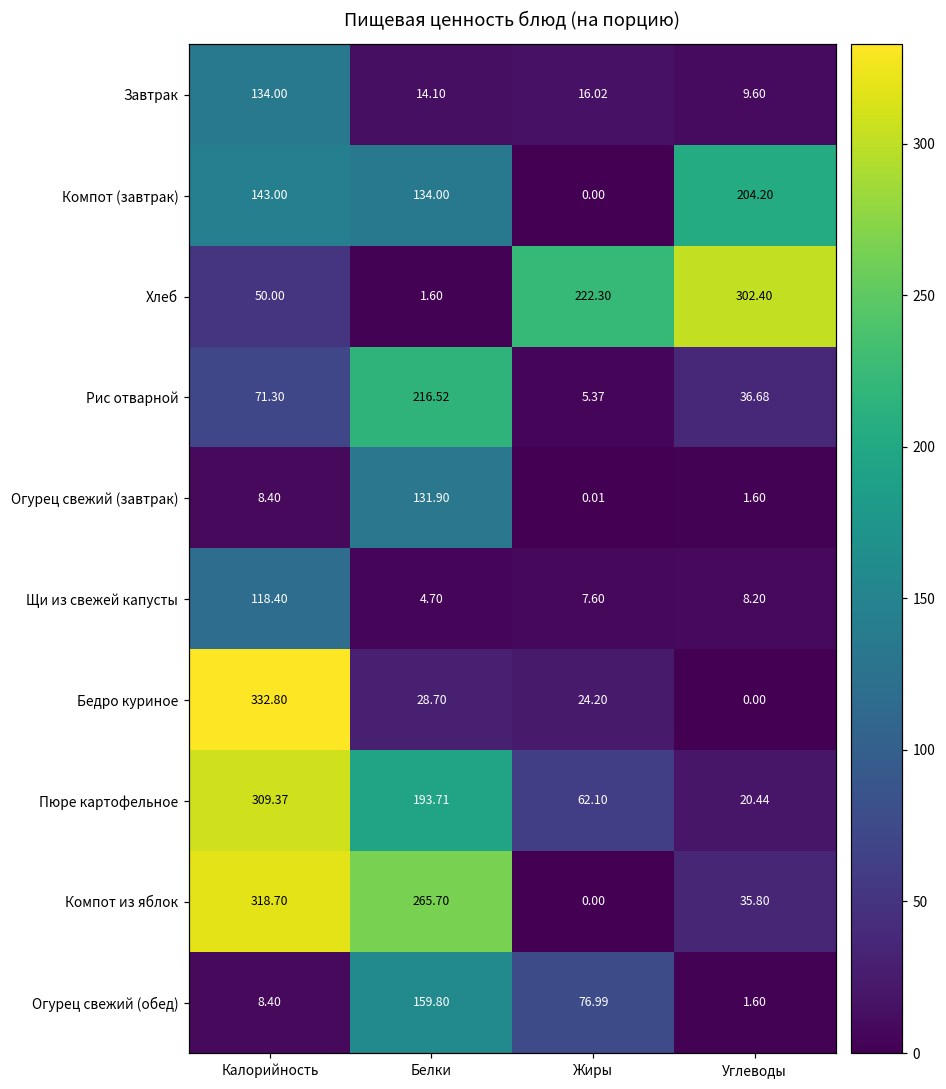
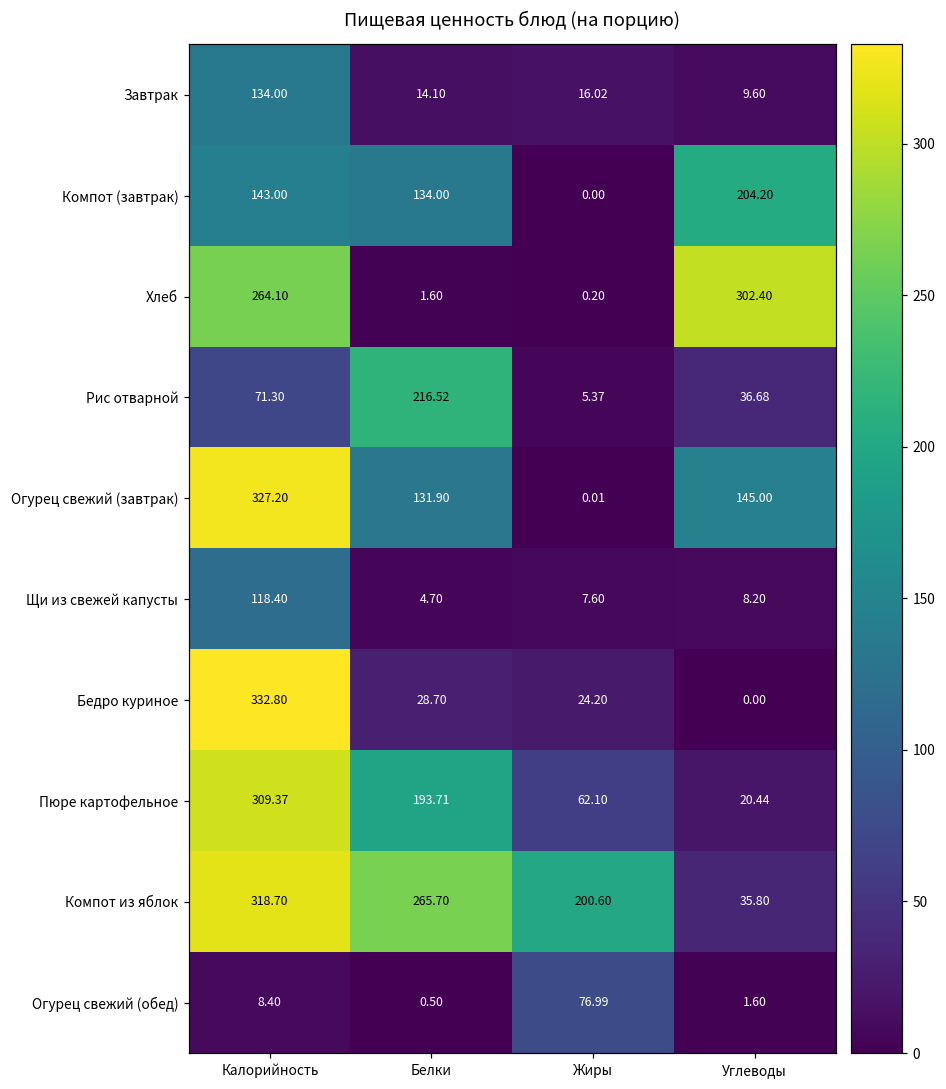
  {
    "Завтрак": {
      "Калорийность": 134.00,
      "Белки": 14.10,
      "Жиры": 16.02,
      "Углеводы": 9.60
    },
    "Компот (завтрак)": {
      "Калорийность": 143.00,
      "Белки": 134.00,
      "Жиры": 0.00,
      "Углеводы": 204.20
    },
    "Хлеб": {
-     "Калорийность": 50.00,
+     "Калорийность": 264.10,
      "Белки": 1.60,
-     "Жиры": 222.30,
+     "Жиры": 0.20,
      "Углеводы": 302.40
    },
    "Рис отварной": {
      "Калорийность": 71.30,
      "Белки": 216.52,
      "Жиры": 5.37,
      "Углеводы": 36.68
    },
    "Огурец свежий (завтрак)": {
-     "Калорийность": 8.40,
+     "Калорийность": 327.20,
      "Белки": 131.90,
      "Жиры": 0.01,
-     "Углеводы": 1.60
+     "Углеводы": 145.00
    },
    "Щи из свежей капусты": {
      "Калорийность": 118.40,
      "Белки": 4.70,
      "Жиры": 7.60,
      "Углеводы": 8.20
    },
    "Бедро куриное": {
      "Калорийность": 332.80,
      "Белки": 28.70,
      "Жиры": 24.20,
      "Углеводы": 0.00
    },
    "Пюре картофельное": {
      "Калорийность": 309.37,
      "Белки": 193.71,
      "Жиры": 62.10,
      "Углеводы": 20.44
    },
    "Компот из яблок": {
      "Калорийность": 318.70,
      "Белки": 265.70,
-     "Жиры": 0.00,
+     "Жиры": 200.60,
      "Углеводы": 35.80
    },
    "Огурец свежий (обед)": {
      "Калорийность": 8.40,
-     "Белки": 159.80,
+     "Белки": 0.50,
      "Жиры": 76.99,
      "Углеводы": 1.60
    }
  }
